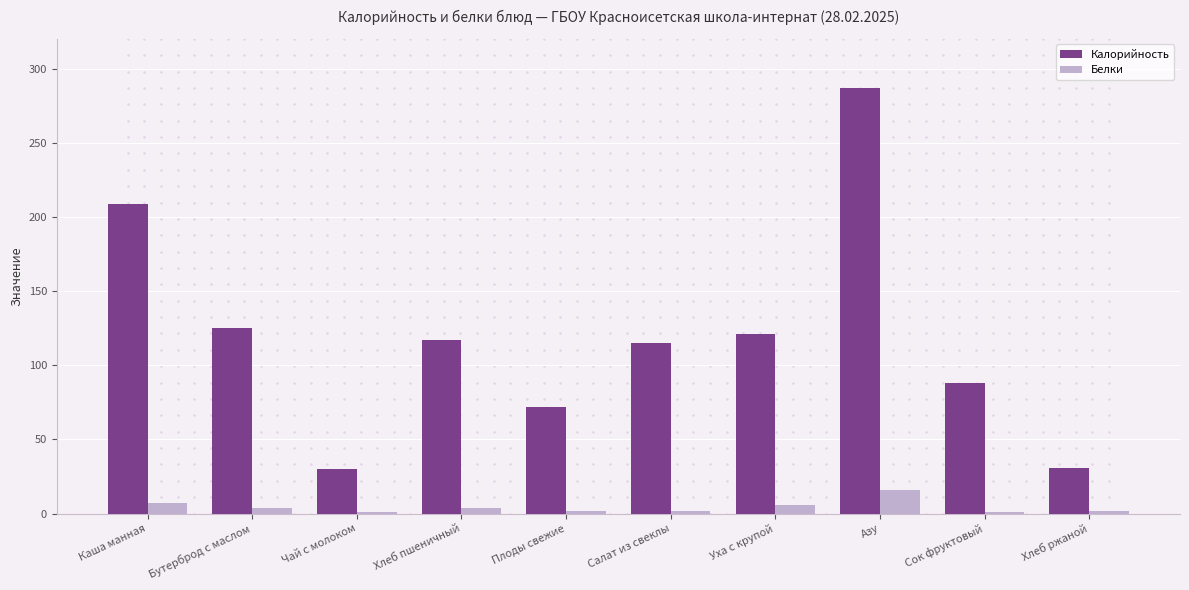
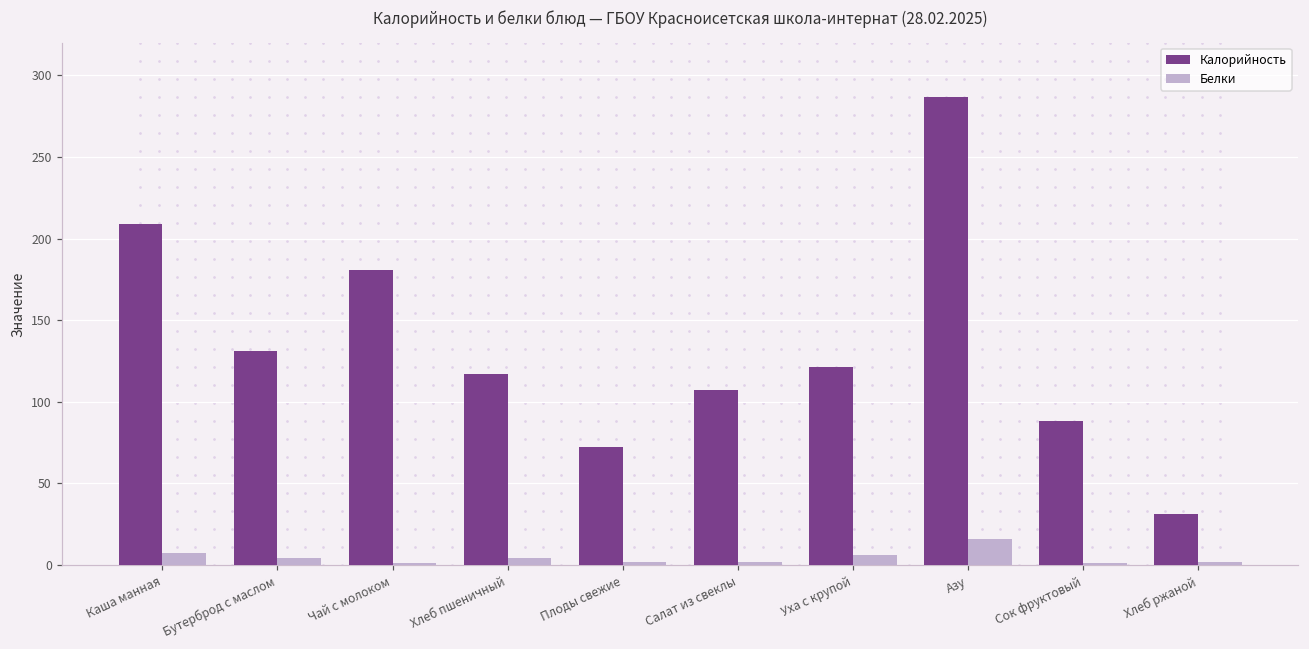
  {
    "Калорийность": {
      "Каша манная": 209,
-     "Бутерброд с маслом": 125,
-     "Чай с молоком": 30,
+     "Бутерброд с маслом": 131,
+     "Чай с молоком": 181,
      "Хлеб пшеничный": 117,
      "Плоды свежие": 72,
-     "Салат из свеклы": 115,
+     "Салат из свеклы": 107,
      "Уха с крупой": 121,
      "Азу": 287,
      "Сок фруктовый": 88,
      "Хлеб ржаной": 31
    }
  }
